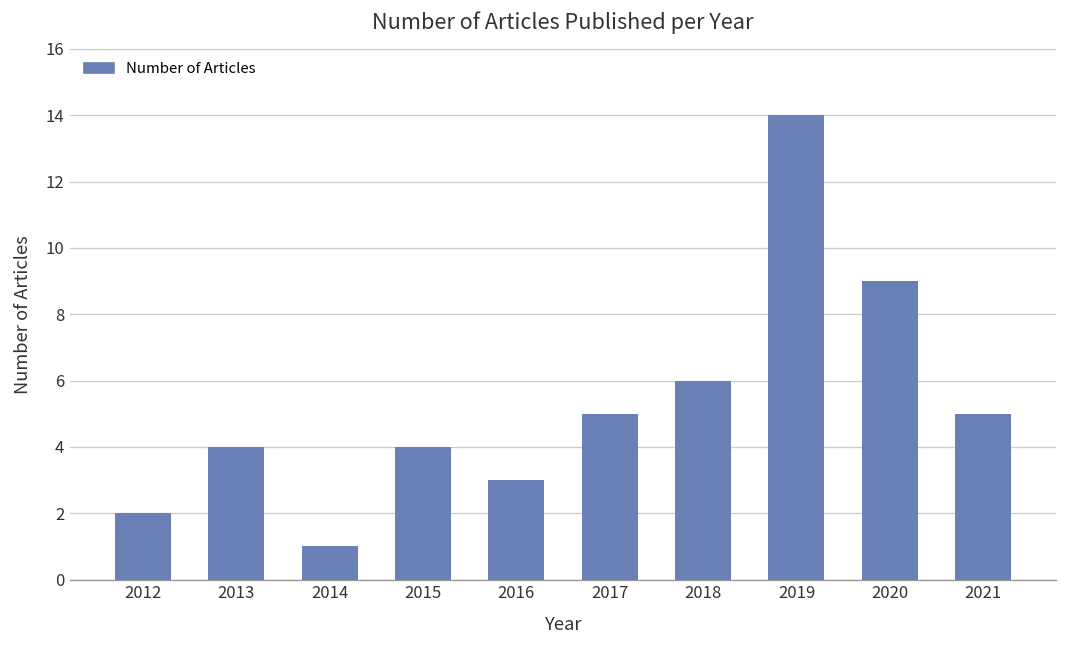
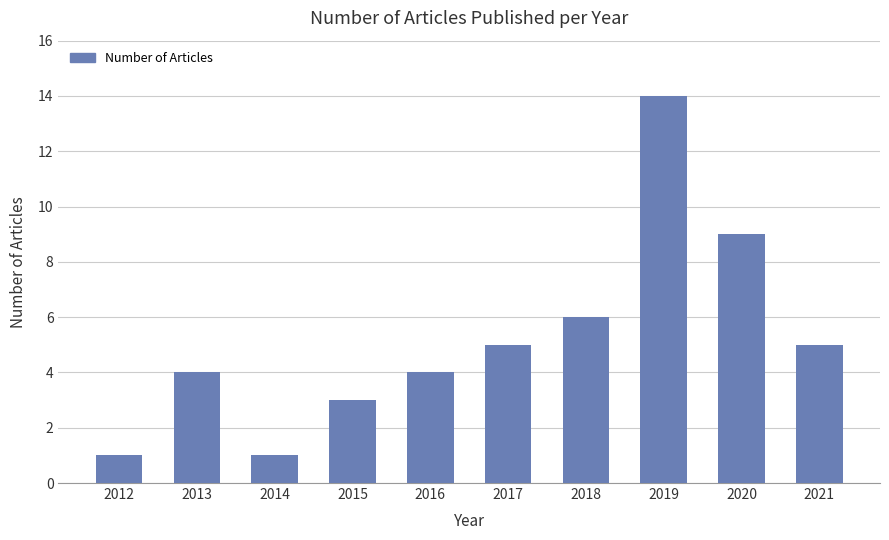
  {
-   "2012": 2,
+   "2012": 1,
    "2013": 4,
    "2014": 1,
-   "2015": 4,
-   "2016": 3,
+   "2015": 3,
+   "2016": 4,
    "2017": 5,
    "2018": 6,
    "2019": 14,
    "2020": 9,
    "2021": 5
  }
